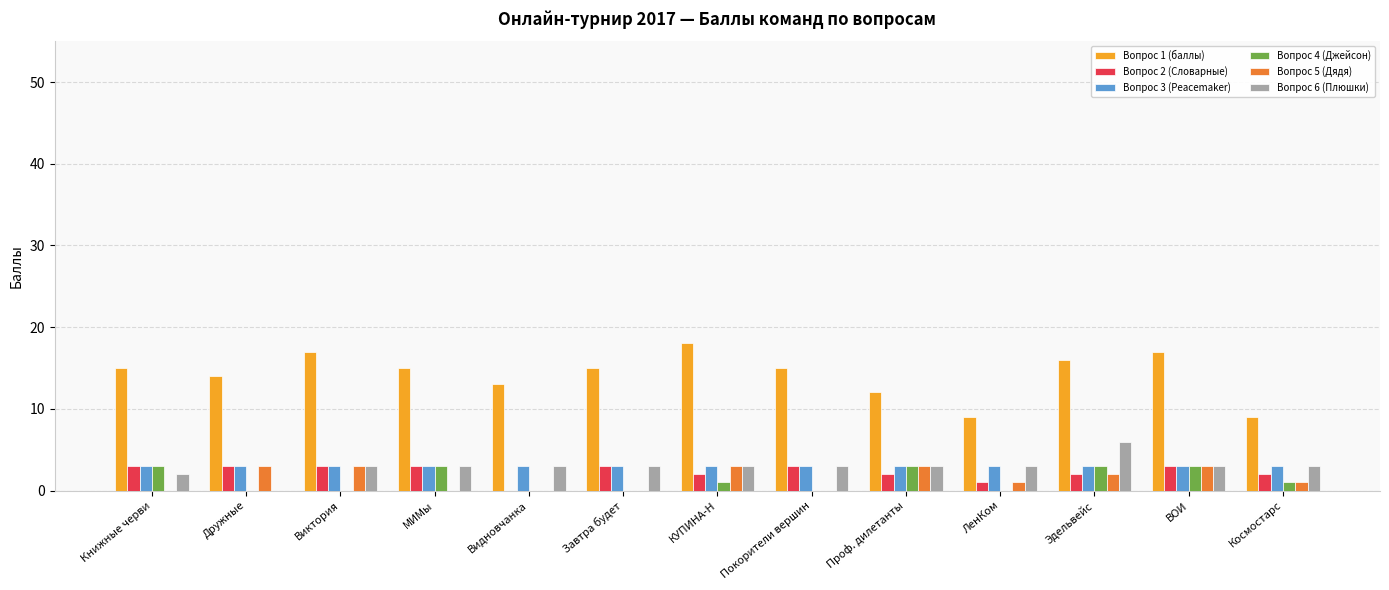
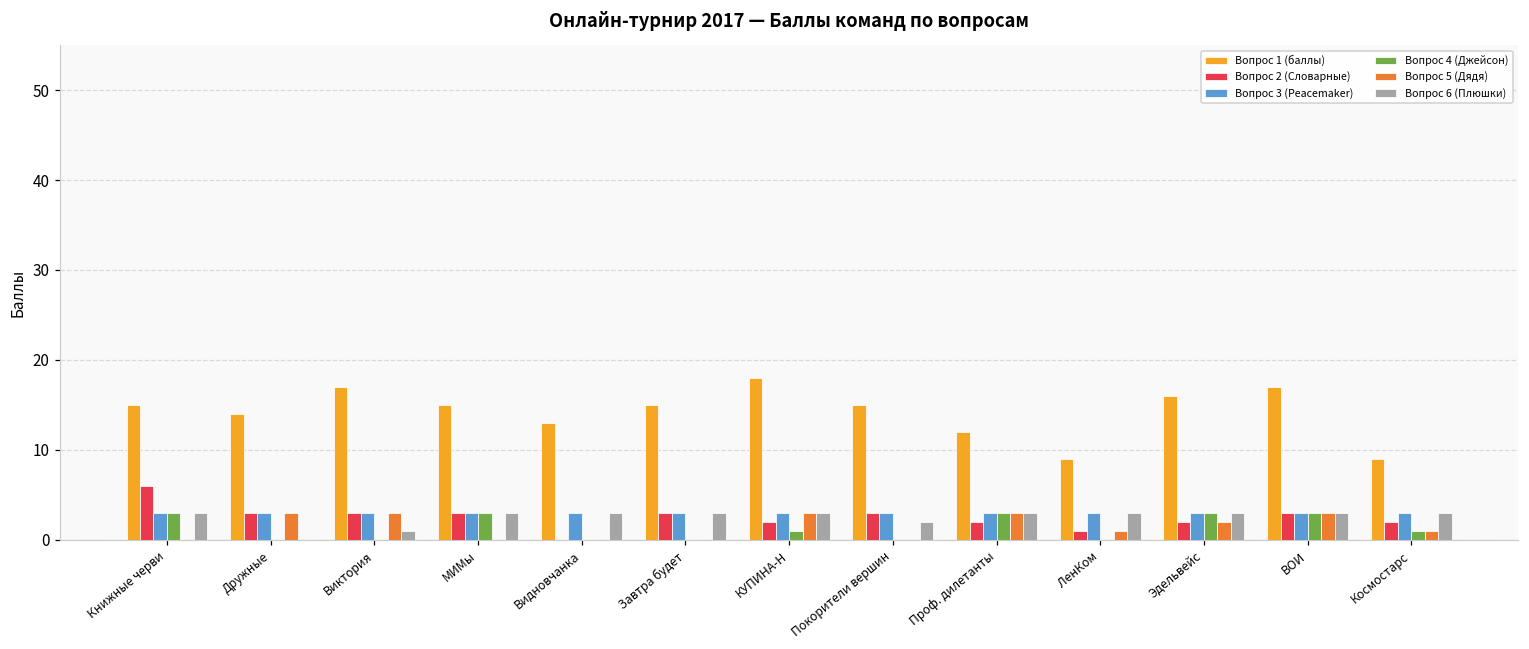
  {
    "Вопрос 2 (Словарные)": {
-     "Книжные черви": 3,
+     "Книжные черви": 6,
      "Дружные": 3,
      "Виктория": 3,
      "МИМы": 3,
      "Видновчанка": 0,
      "Завтра будет": 3,
      "КУПИНА-Н": 2,
      "Покорители вершин": 3,
      "Проф. дилетанты": 2,
      "ЛенКом": 1,
      "Эдельвейс": 2,
      "ВОИ": 3,
      "Космостарс": 2
    },
    "Вопрос 3 (Peacemaker)": {
      "Книжные черви": 3,
      "Дружные": 3,
      "Виктория": 3,
      "МИМы": 3,
      "Видновчанка": 3,
      "Завтра будет": 3,
      "КУПИНА-Н": 3,
      "Покорители вершин": 3,
      "Проф. дилетанты": 3,
      "ЛенКом": 3,
      "Эдельвейс": 3,
      "ВОИ": 3,
      "Космостарс": 3
    },
    "Вопрос 4 (Джейсон)": {
      "Книжные черви": 3,
      "Дружные": 0,
      "Виктория": 0,
      "МИМы": 3,
      "Видновчанка": 0,
      "Завтра будет": 0,
      "КУПИНА-Н": 1,
      "Покорители вершин": 0,
      "Проф. дилетанты": 3,
      "ЛенКом": 0,
      "Эдельвейс": 3,
      "ВОИ": 3,
      "Космостарс": 1
    },
    "Вопрос 6 (Плюшки)": {
-     "Книжные черви": 2,
+     "Книжные черви": 3,
      "Дружные": 0,
-     "Виктория": 3,
+     "Виктория": 1,
      "МИМы": 3,
      "Видновчанка": 3,
      "Завтра будет": 3,
      "КУПИНА-Н": 3,
-     "Покорители вершин": 3,
+     "Покорители вершин": 2,
      "Проф. дилетанты": 3,
      "ЛенКом": 3,
-     "Эдельвейс": 6,
+     "Эдельвейс": 3,
      "ВОИ": 3,
      "Космостарс": 3
    }
  }
